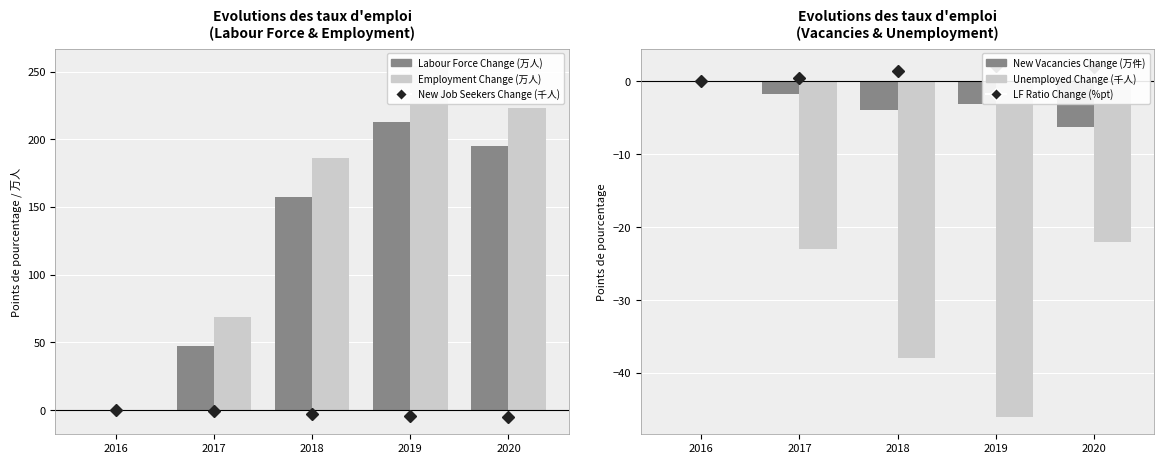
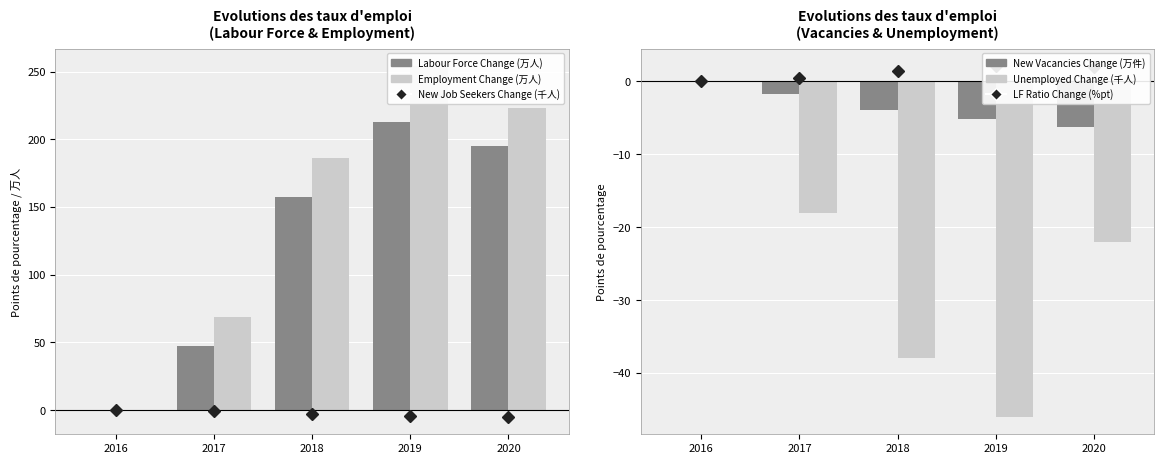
  {
    "Evolutions des taux d'emploi (Labour Force & Employment)": {
      "Labour Force Change (万人)": {
        "2016": 0,
        "2017": 47,
        "2018": 157,
        "2019": 213,
        "2020": 195
      },
      "Employment Change (万人)": {
        "2016": 0,
        "2017": 69,
        "2018": 186,
        "2020": 223
      }
    },
    "Evolutions des taux d'emploi (Vacancies & Unemployment)": {
      "New Vacancies Change (万件)": {
        "2016": 0,
        "2017": -2,
        "2018": -4,
-       "2019": -3,
+       "2019": -5,
        "2020": -6
      },
      "Unemployed Change (千人)": {
        "2016": 0,
-       "2017": -23,
+       "2017": -18,
        "2018": -38,
        "2019": -46,
        "2020": -22
      }
    }
  }
